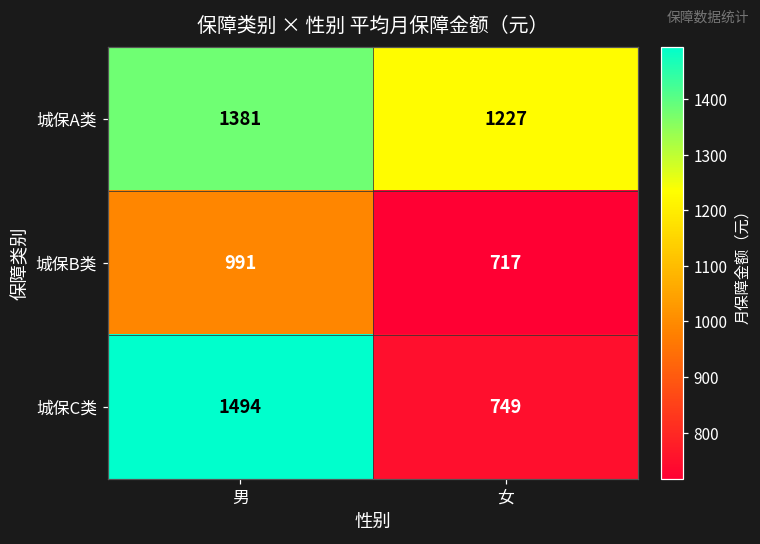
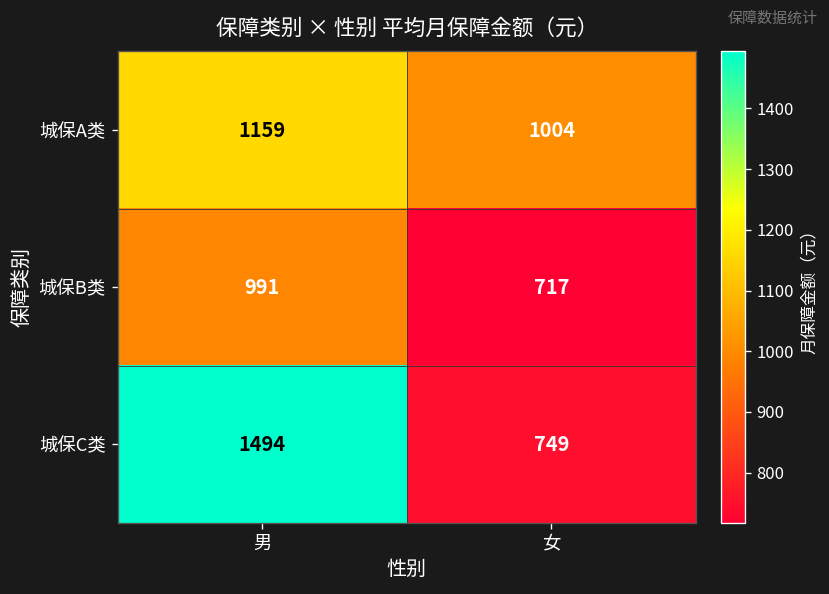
  {
    "城保A类": {
-     "男": 1381,
-     "女": 1227
+     "男": 1159,
+     "女": 1004
    },
    "城保B类": {
      "男": 991,
      "女": 717
    },
    "城保C类": {
      "男": 1494,
      "女": 749
    }
  }
